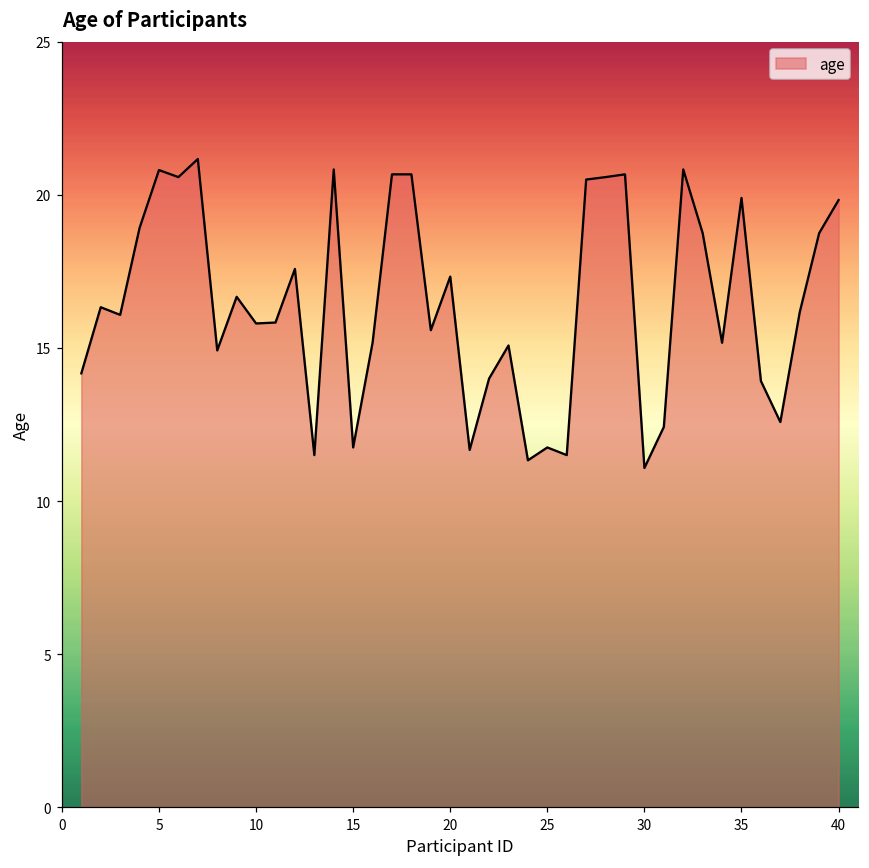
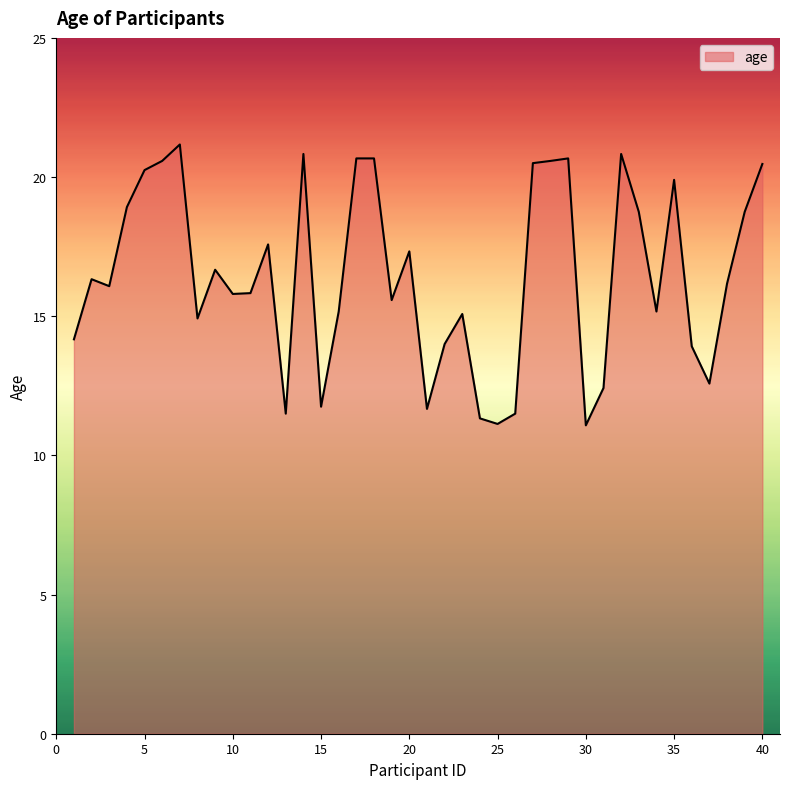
  {
-   "5": 20.8,
+   "5": 20.3,
    "10": 15.8,
    "15": 11.8,
    "20": 17.3,
-   "25": 11.8,
+   "25": 11.1,
    "30": 11.1,
    "35": 19.9,
-   "40": 19.8
+   "40": 20.5
  }
